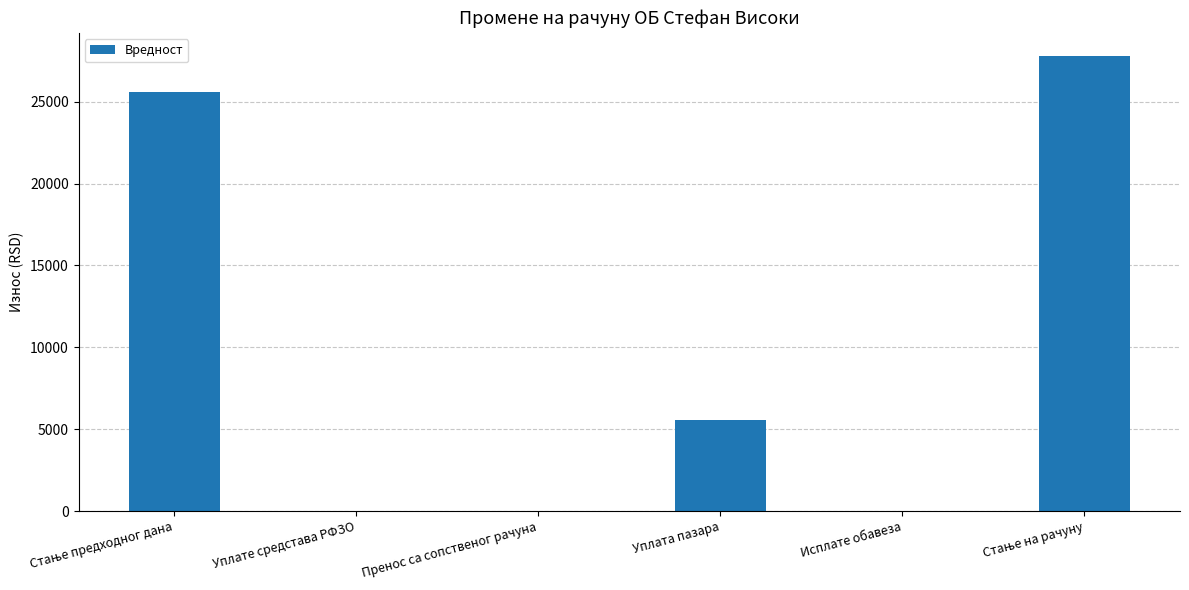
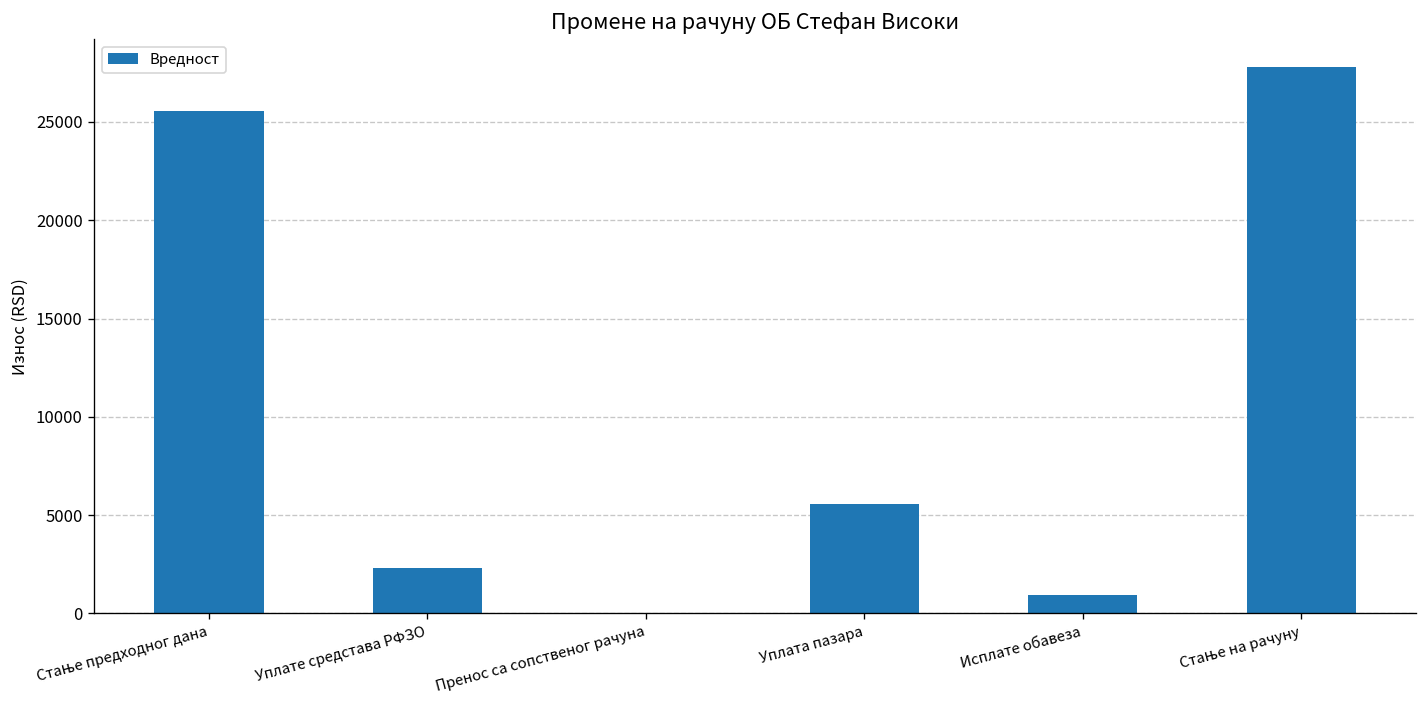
  {
    "Стање предходног дана": 25600,
-   "Уплате средстава РФЗО": 0,
+   "Уплате средстава РФЗО": 2300,
    "Пренос са сопственог рачуна": 0,
    "Уплата пазара": 5500,
-   "Исплате обавеза": 0,
+   "Исплате обавеза": 900,
    "Стање на рачуну": 27800
  }
